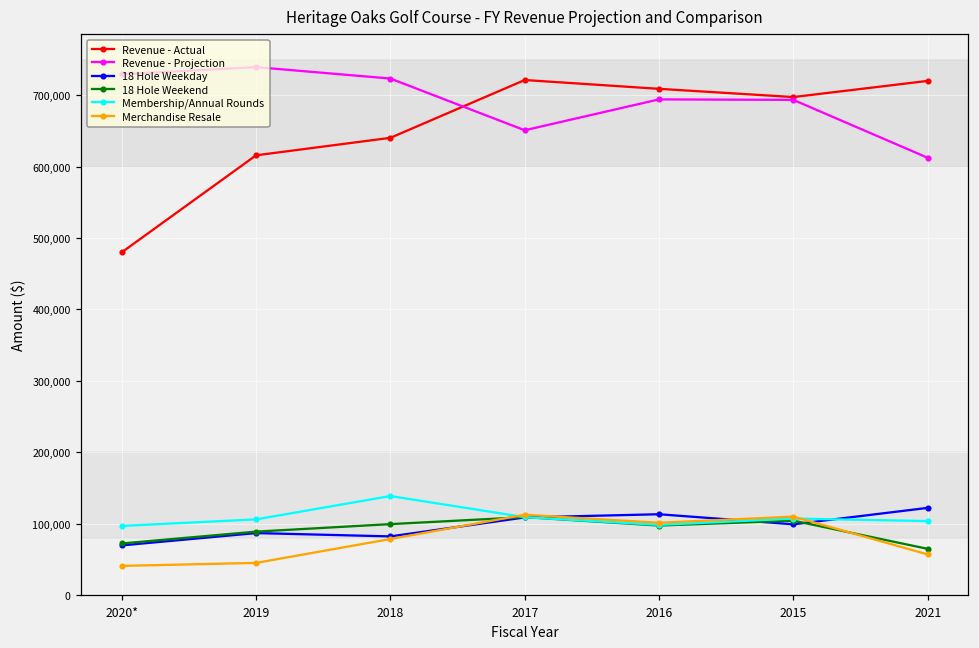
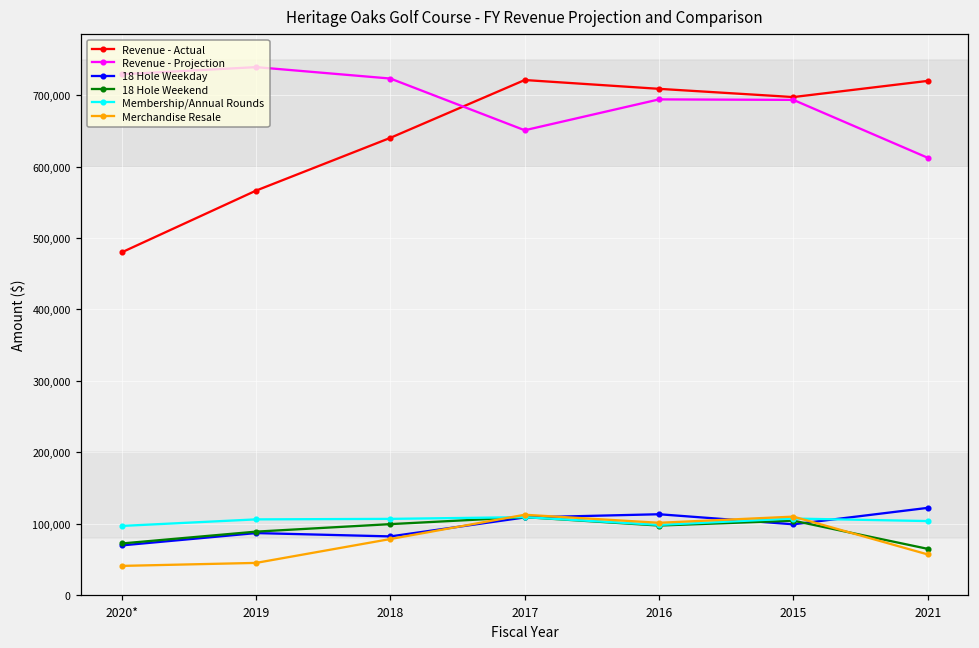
  {
    "Revenue - Actual": {
      "2020*": "480,000",
-     "2019": "620,000",
+     "2019": "570,000",
      "2018": "640,000",
      "2017": "720,000",
      "2016": "710,000",
      "2015": "700,000",
      "2021": "720,000"
    },
    "Revenue - Projection": {
      "2018": "720,000",
      "2017": "650,000",
      "2016": "690,000",
      "2015": "690,000",
      "2021": "610,000"
    },
    "18 Hole Weekday": {
      "2016": "110,000",
      "2015": "100,000",
      "2021": "120,000"
    },
    "18 Hole Weekend": {
      "2018": "100,000",
      "2021": "60,000"
    },
    "Membership/Annual Rounds": {
      "2020*": "100,000",
      "2019": "110,000",
-     "2018": "140,000",
+     "2018": "110,000",
      "2021": "100,000"
    },
    "Merchandise Resale": {
      "2020*": "40,000",
      "2019": "40,000",
      "2021": "60,000"
    }
  }
